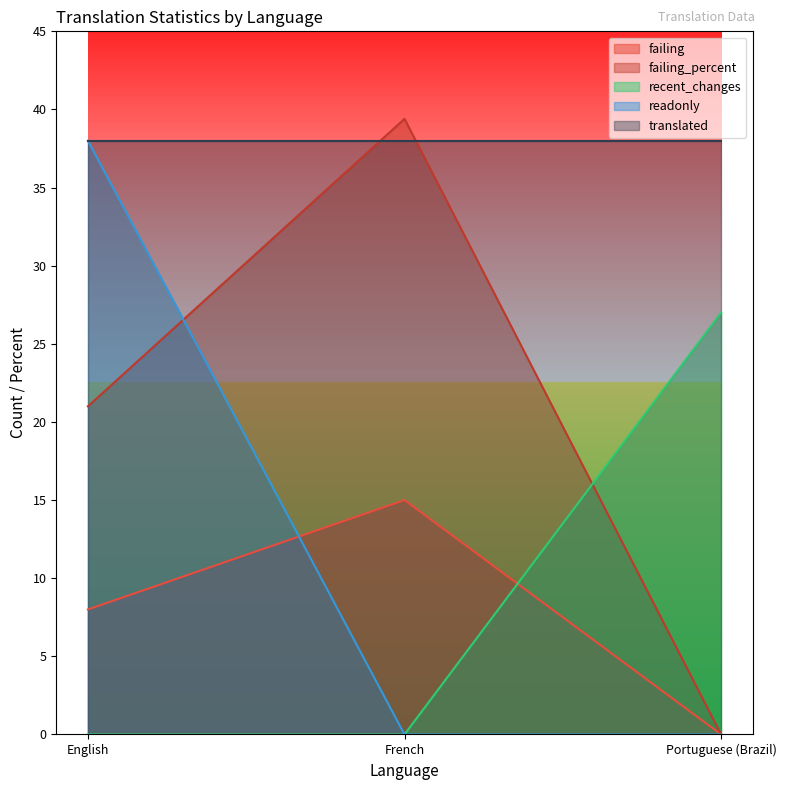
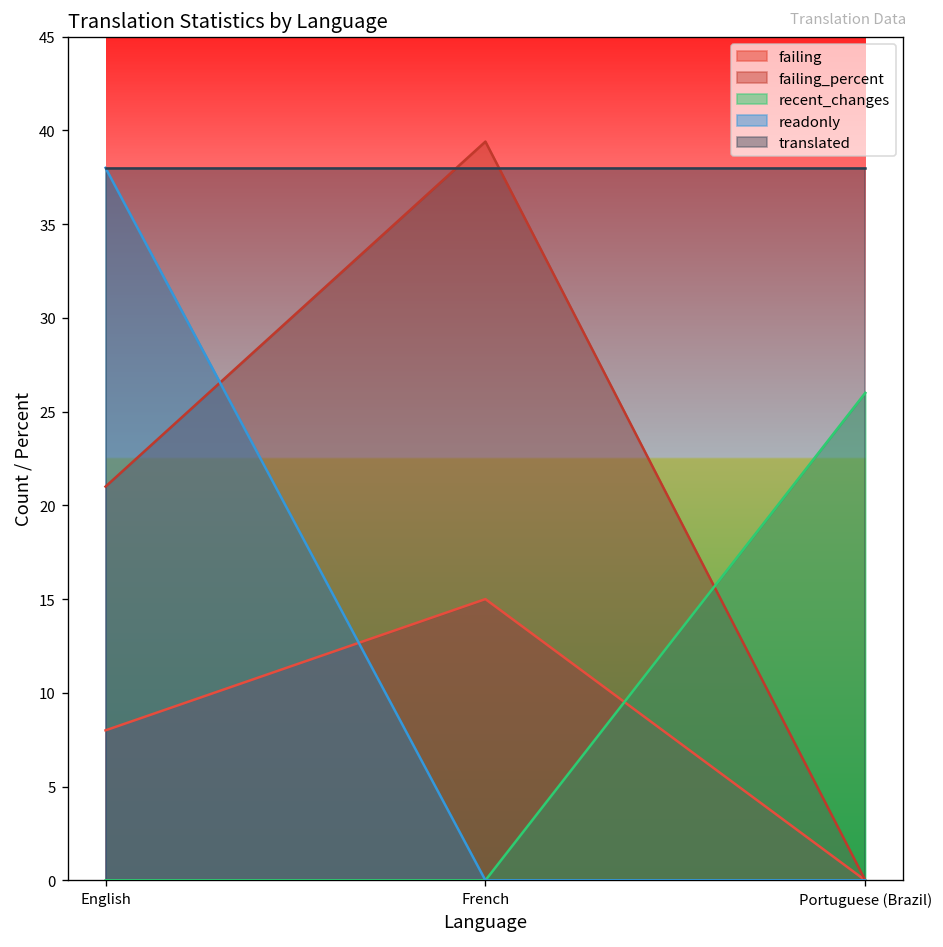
  {
    "recent_changes": {
      "English": 0,
-     "Portuguese (Brazil)": 27
+     "Portuguese (Brazil)": 26
    },
    "translated": {
      "French": 38,
      "Portuguese (Brazil)": 38
    }
  }
